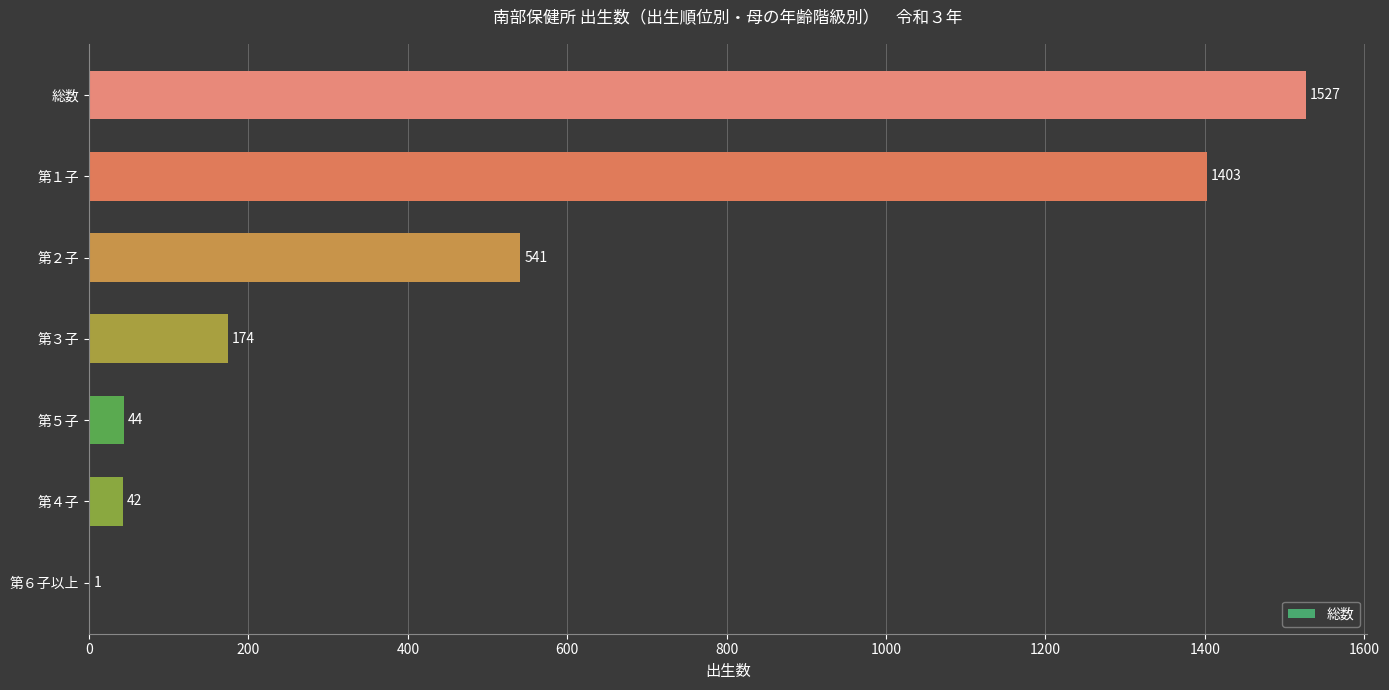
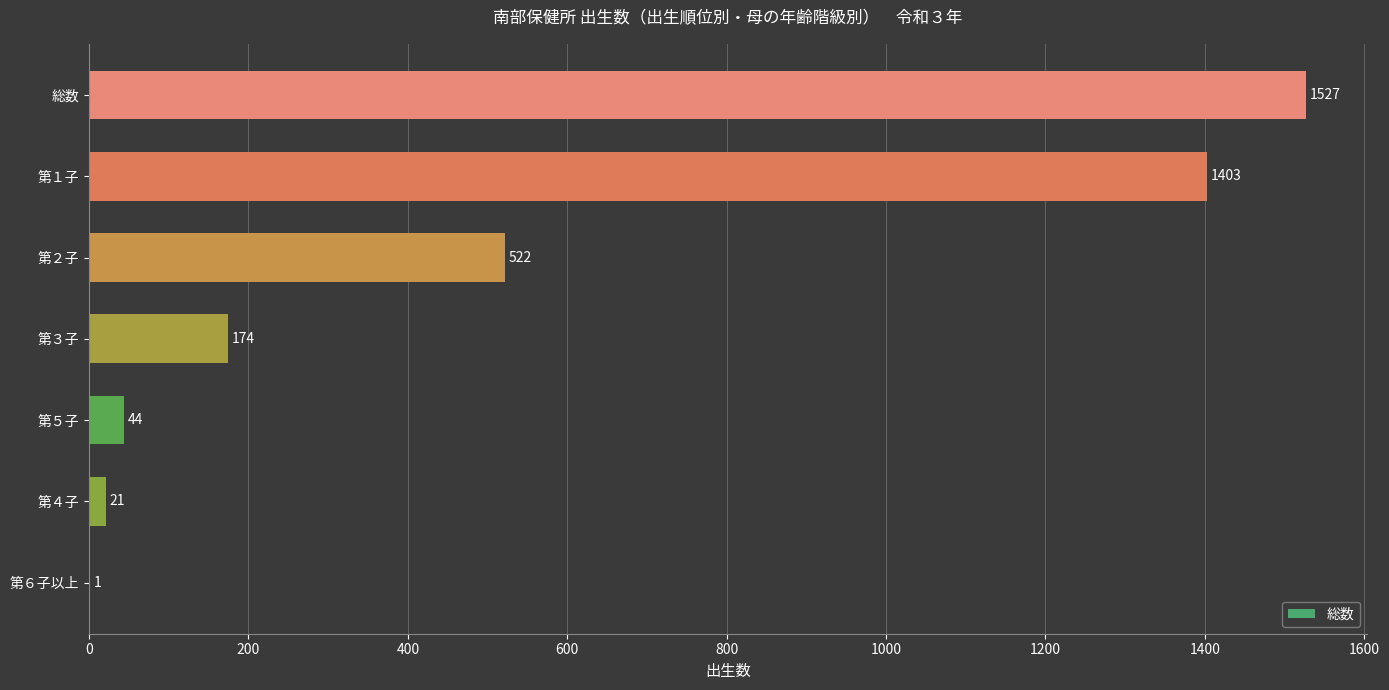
  {
    "総数": 1527,
    "第１子": 1403,
-   "第２子": 541,
+   "第２子": 522,
    "第３子": 174,
    "第５子": 44,
-   "第４子": 42,
+   "第４子": 21,
    "第６子以上": 1
  }
